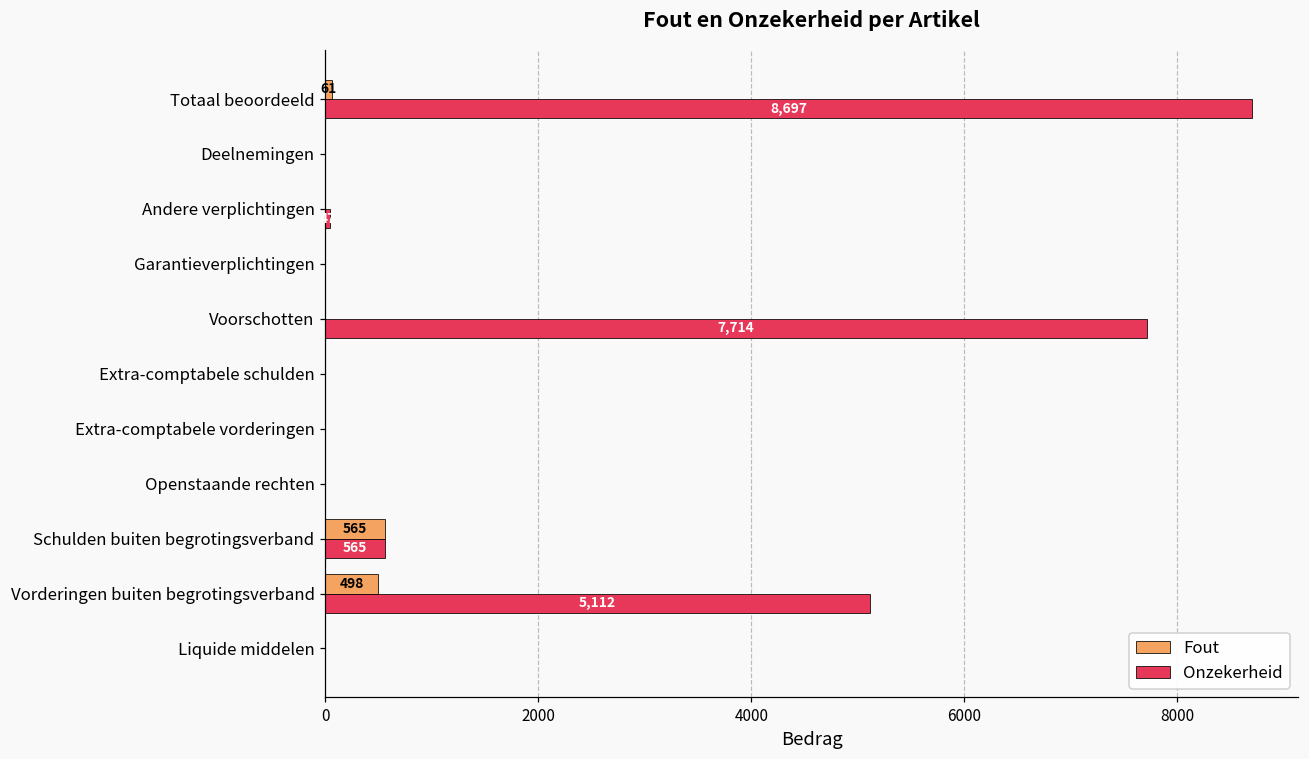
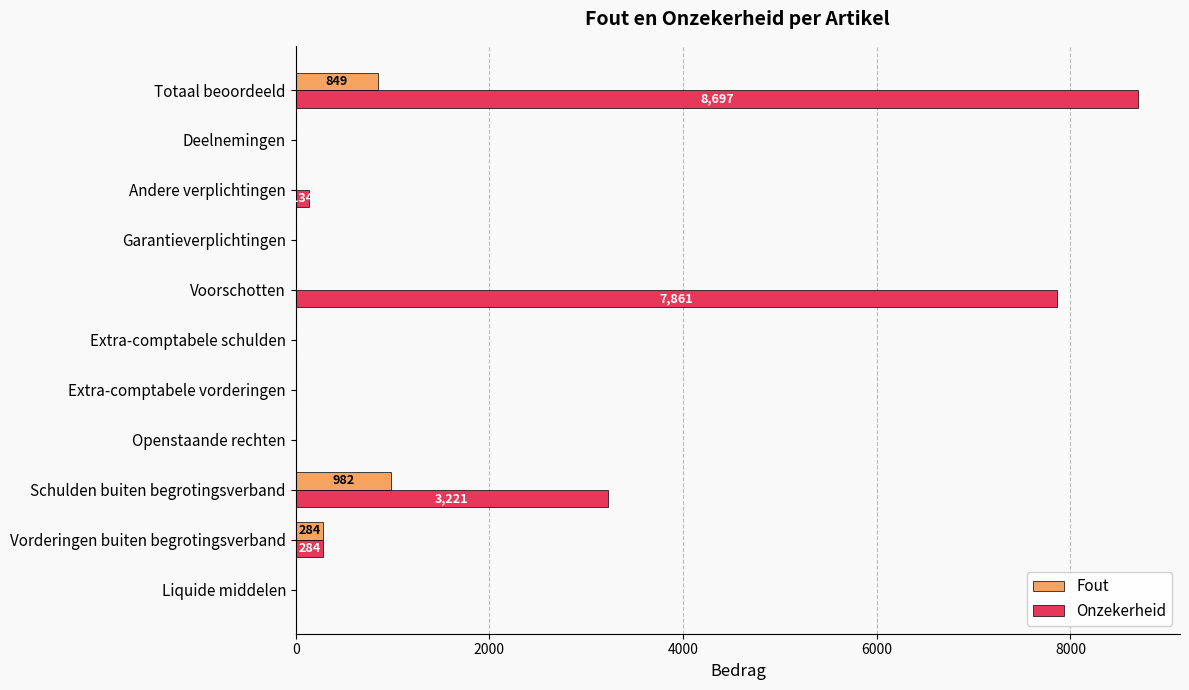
  {
    "Fout": {
-     "Totaal beoordeeld": "61",
-     "Schulden buiten begrotingsverband": "565",
-     "Vorderingen buiten begrotingsverband": "498"
+     "Totaal beoordeeld": "849",
+     "Schulden buiten begrotingsverband": "982",
+     "Vorderingen buiten begrotingsverband": "284"
    },
    "Onzekerheid": {
      "Totaal beoordeeld": "8,697",
-     "Andere verplichtingen": "0",
-     "Voorschotten": "7,714",
-     "Schulden buiten begrotingsverband": "565",
-     "Vorderingen buiten begrotingsverband": "5,112"
+     "Andere verplichtingen": "100",
+     "Voorschotten": "7,861",
+     "Schulden buiten begrotingsverband": "3,221",
+     "Vorderingen buiten begrotingsverband": "284"
    }
  }
